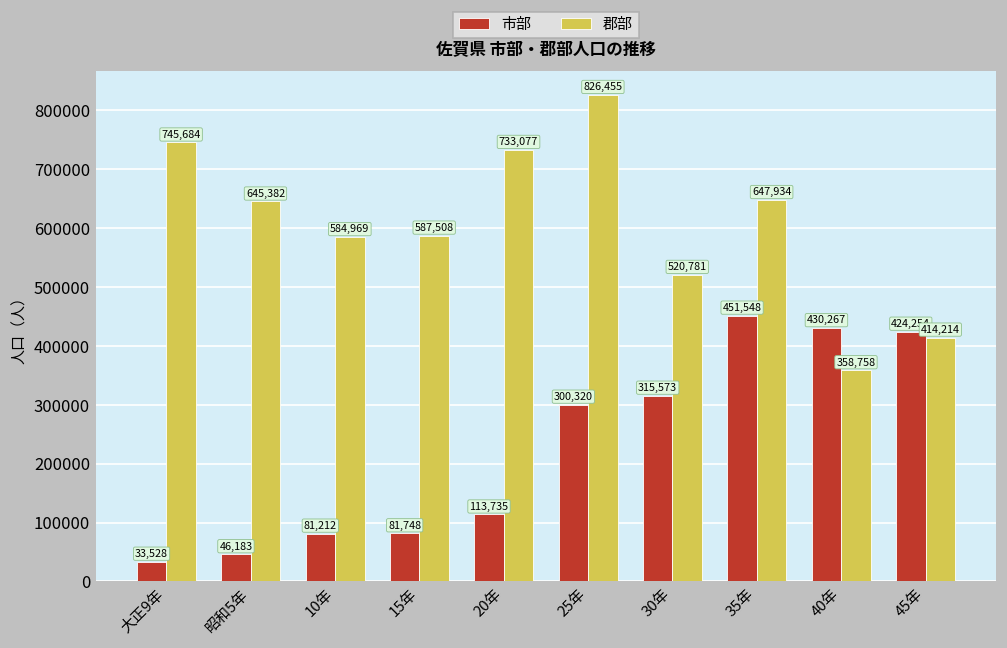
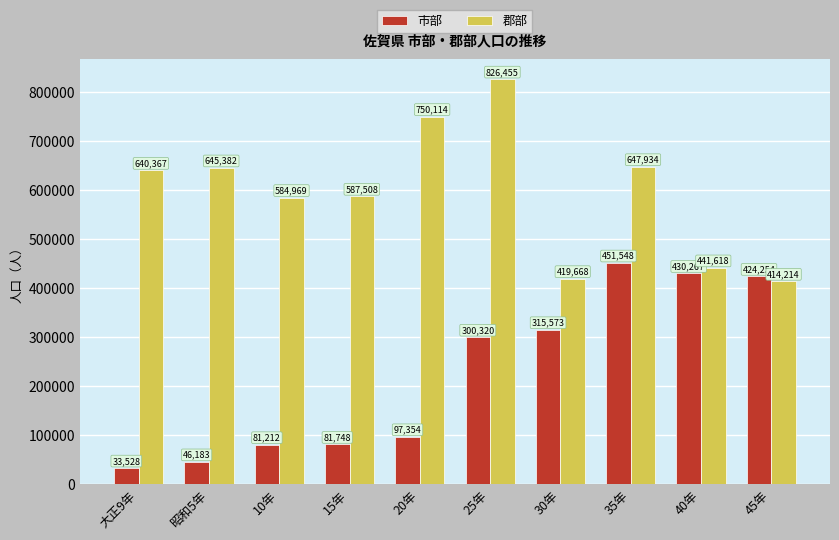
  {
    "市部": {
-     "20年": "113,735"
+     "20年": "97,354"
    },
    "郡部": {
-     "大正9年": "745,684",
-     "20年": "733,077",
-     "30年": "520,781",
-     "40年": "358,758"
+     "大正9年": "640,367",
+     "20年": "750,114",
+     "30年": "419,668",
+     "40年": "441,618"
    }
  }
